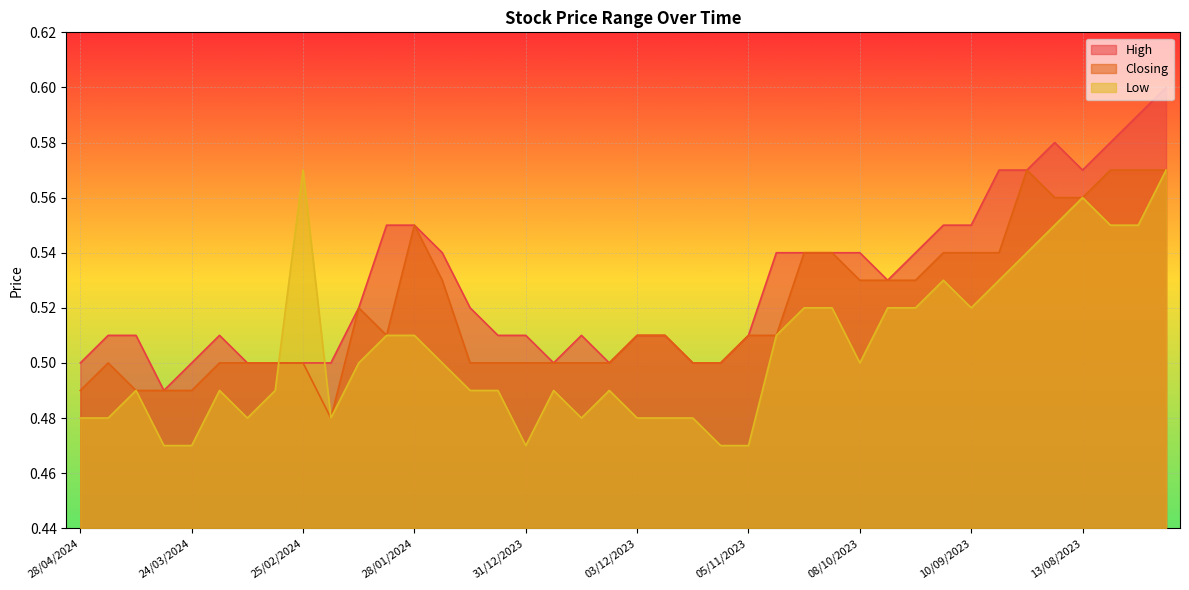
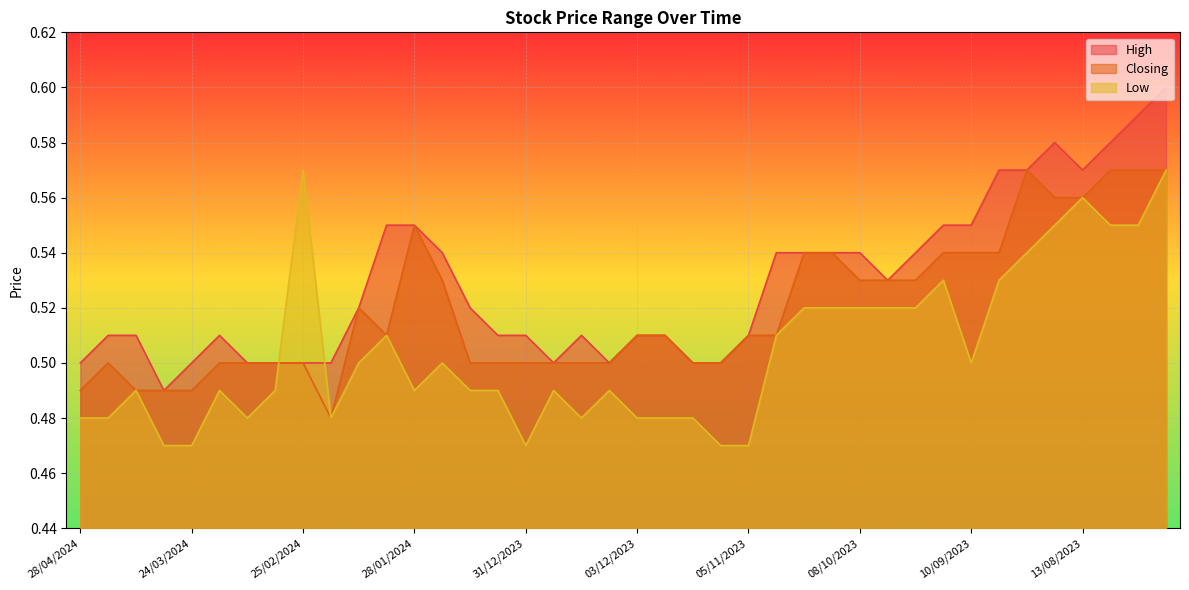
  {
    "Low": {
      "28/04/2024": 0.48,
      "24/03/2024": 0.47,
      "25/02/2024": 0.57,
-     "28/01/2024": 0.51,
+     "28/01/2024": 0.49,
      "31/12/2023": 0.47,
      "03/12/2023": 0.48,
      "05/11/2023": 0.47,
-     "08/10/2023": 0.50,
-     "10/09/2023": 0.52
+     "08/10/2023": 0.52,
+     "10/09/2023": 0.50
    }
  }
